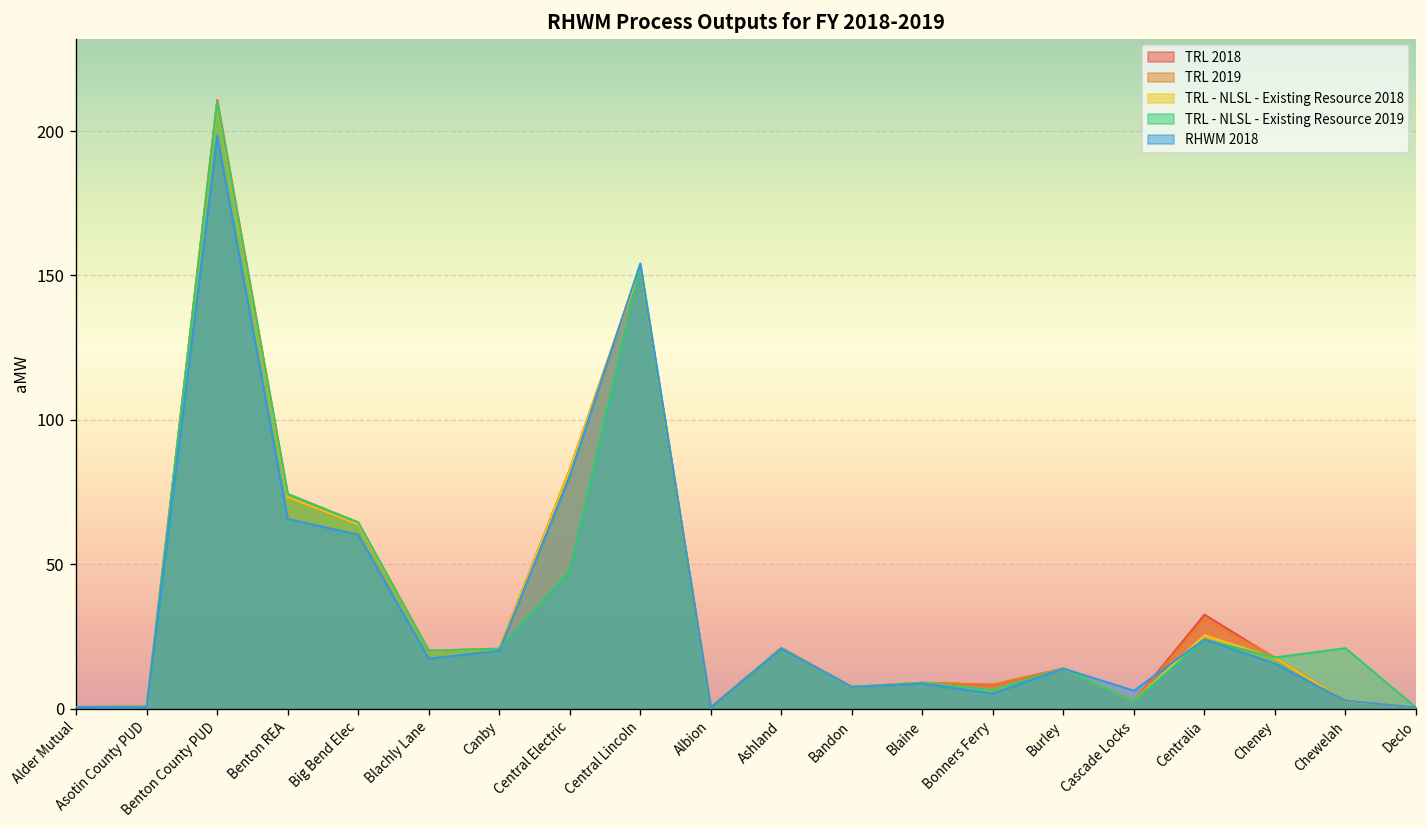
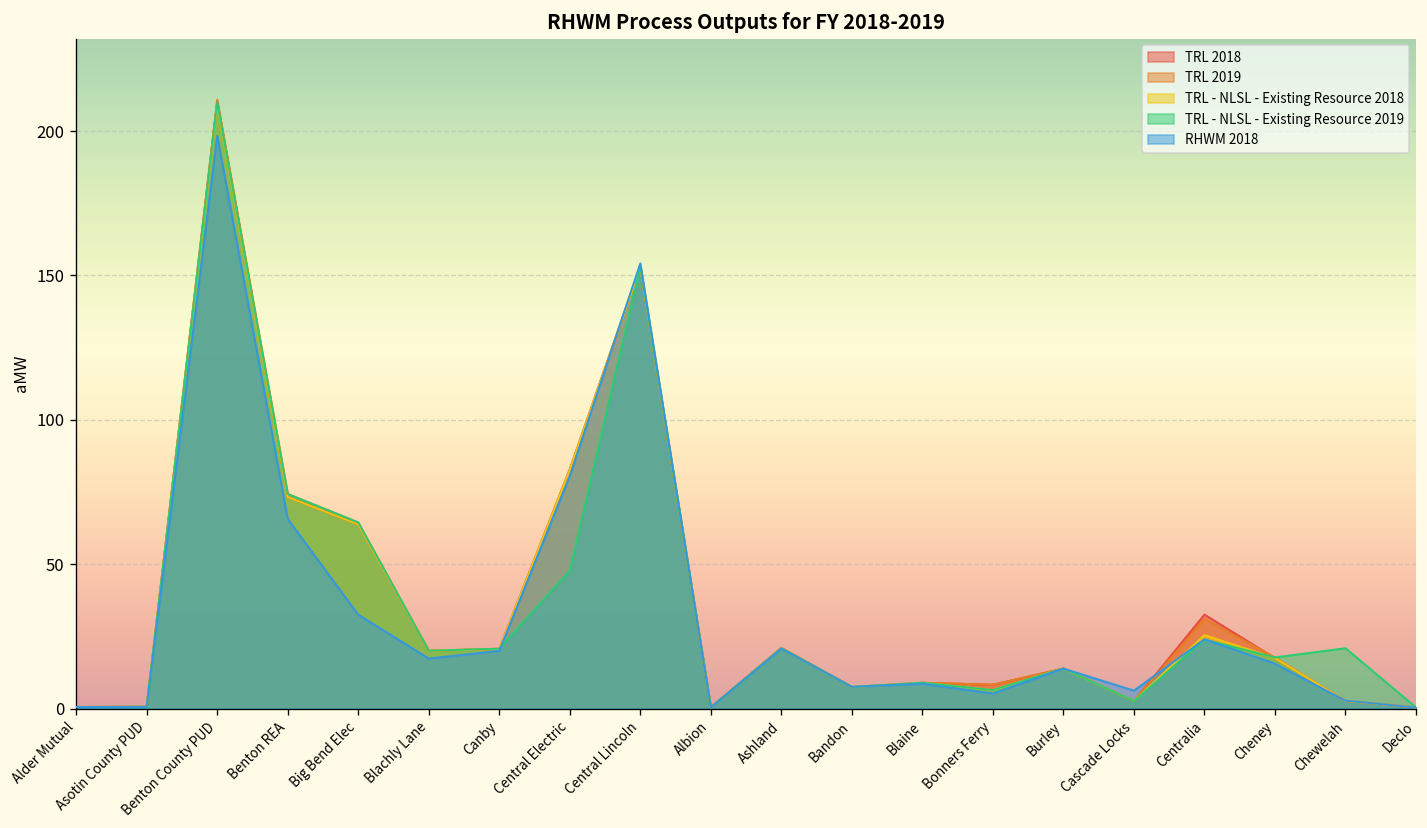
  {
    "TRL - NLSL - Existing Resource 2019": {
      "Central Electric": 48,
      "Chewelah": 21
    },
    "RHWM 2018": {
      "Benton County PUD": 198,
      "Benton REA": 66,
-     "Big Bend Elec": 60,
+     "Big Bend Elec": 33,
      "Blachly Lane": 17,
      "Central Electric": 81,
      "Bonners Ferry": 5,
      "Cascade Locks": 6,
      "Cheney": 16
    }
  }
